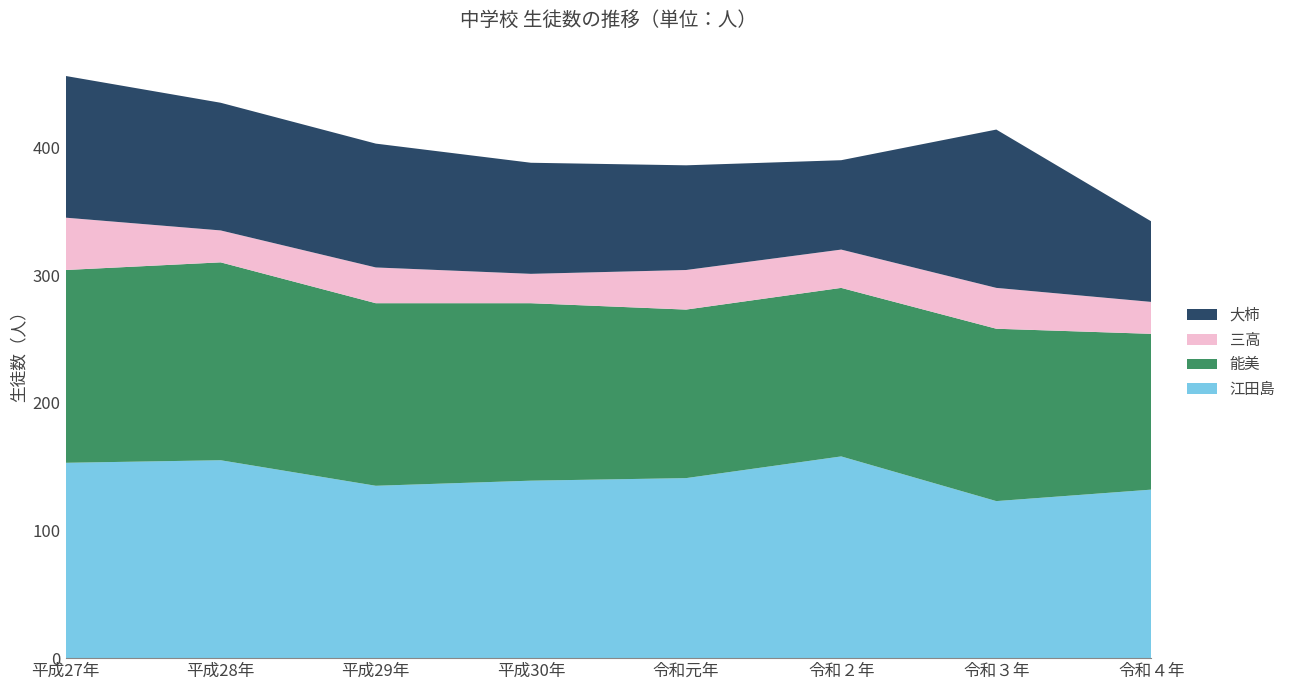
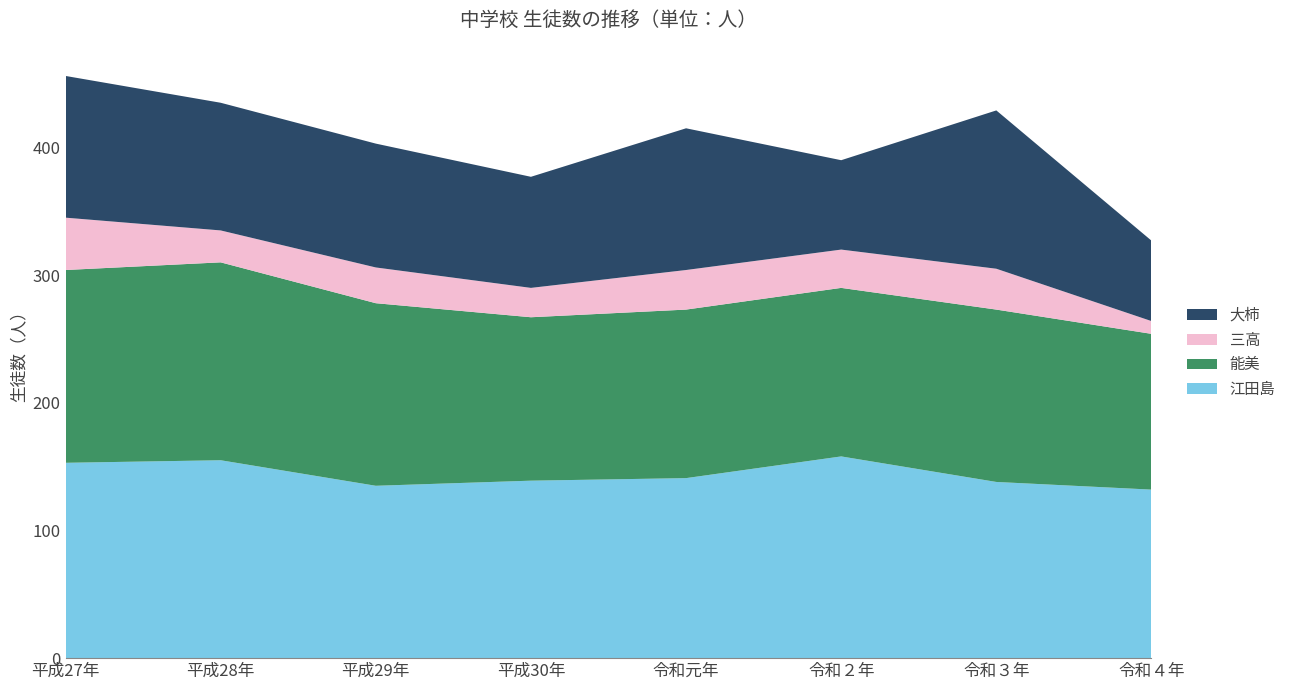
  {
    "江田島": {
      "平成27年": 153,
      "平成28年": 155,
      "平成29年": 135,
      "平成30年": 139,
      "令和元年": 141,
      "令和２年": 158,
-     "令和３年": 123,
+     "令和３年": 138,
      "令和４年": 132
    },
    "能美": {
      "平成27年": 151,
      "平成28年": 155,
      "平成29年": 143,
-     "平成30年": 139,
+     "平成30年": 128,
      "令和元年": 132,
      "令和２年": 132,
      "令和３年": 135,
      "令和４年": 122
    },
    "三高": {
      "平成27年": 41,
      "平成28年": 25,
      "平成29年": 28,
      "平成30年": 23,
      "令和元年": 31,
      "令和２年": 30,
      "令和３年": 32,
-     "令和４年": 25
+     "令和４年": 10
    },
    "大柿": {
      "平成27年": 111,
      "平成28年": 100,
      "平成29年": 97,
      "平成30年": 87,
-     "令和元年": 82,
+     "令和元年": 111,
      "令和２年": 70,
      "令和３年": 124,
      "令和４年": 63
    }
  }
